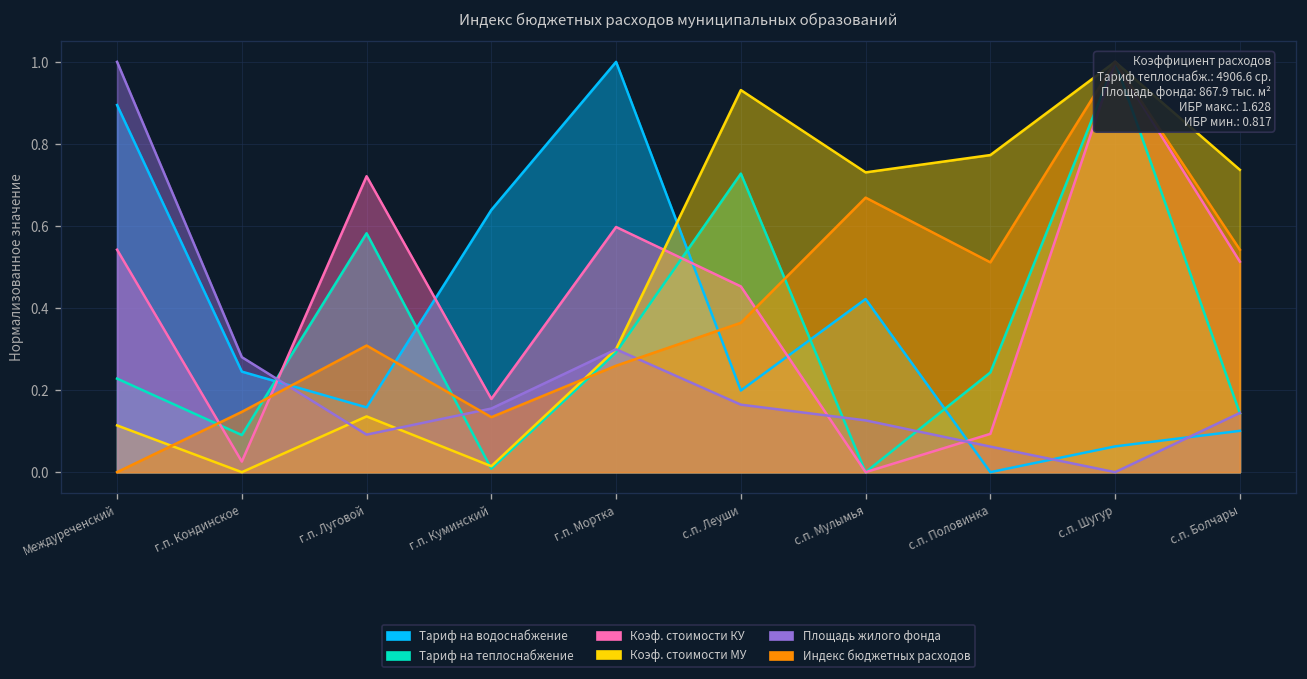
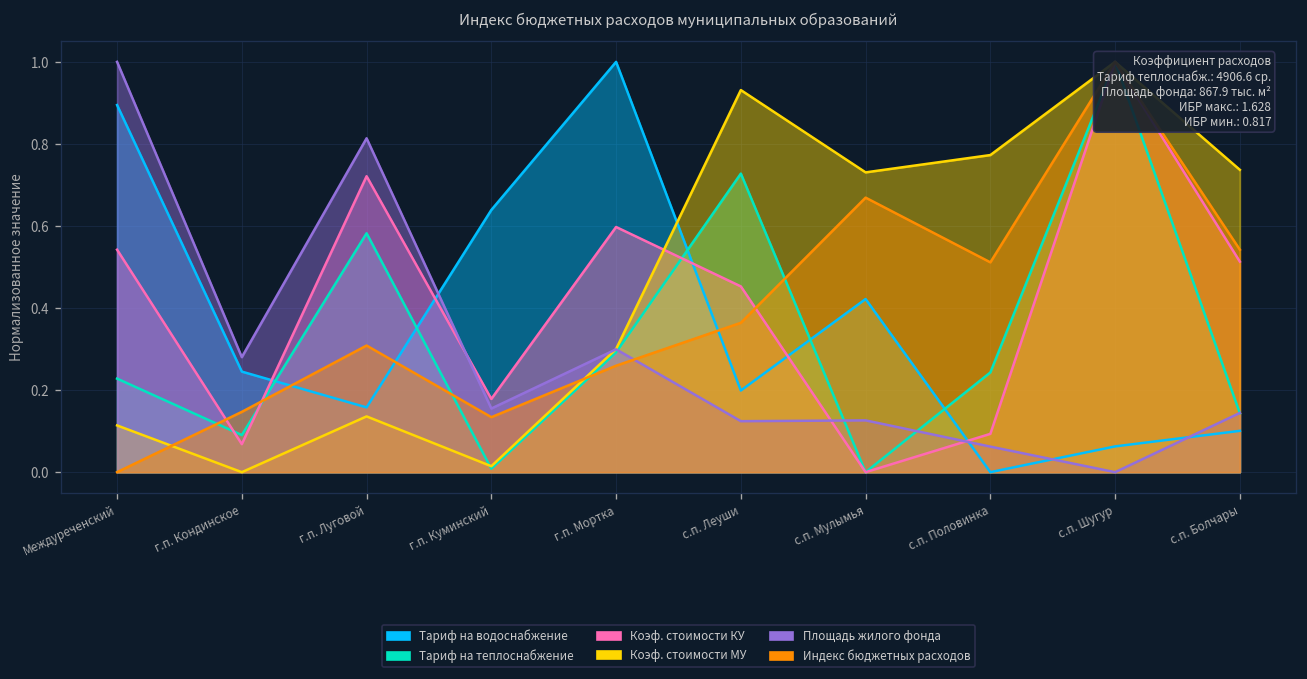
  {
    "Коэф. стоимости КУ": {
      "Междуреченский": 0.54,
-     "г.п. Кондинское": 0.03,
+     "г.п. Кондинское": 0.07,
      "г.п. Луговой": 0.72,
      "г.п. Куминский": 0.18,
      "г.п. Мортка": 0.60,
      "с.п. Леуши": 0.45,
      "с.п. Половинка": 0.09,
      "с.п. Болчары": 0.51
    },
    "Площадь жилого фонда": {
      "Междуреченский": 1.00,
      "г.п. Кондинское": 0.28,
-     "г.п. Луговой": 0.09,
+     "г.п. Луговой": 0.81,
      "г.п. Куминский": 0.16,
-     "с.п. Леуши": 0.16,
+     "с.п. Леуши": 0.12,
      "с.п. Мулымья": 0.13,
      "с.п. Половинка": 0.06,
      "с.п. Шугур": 0.00
    }
  }
